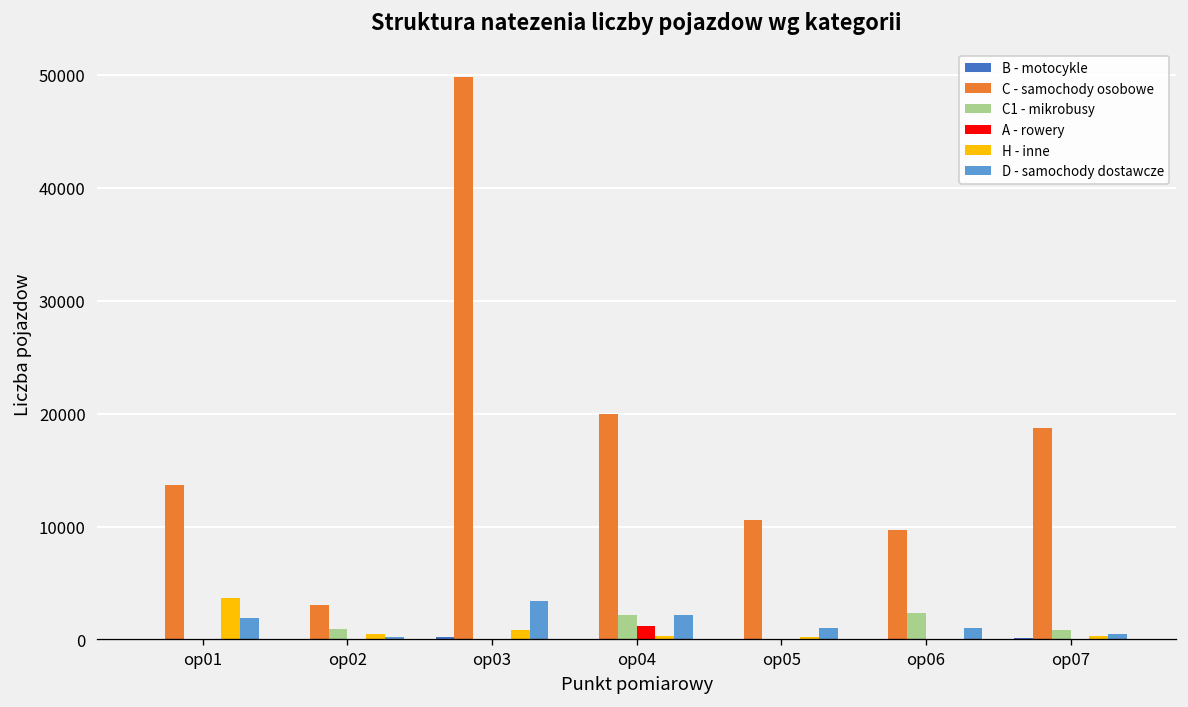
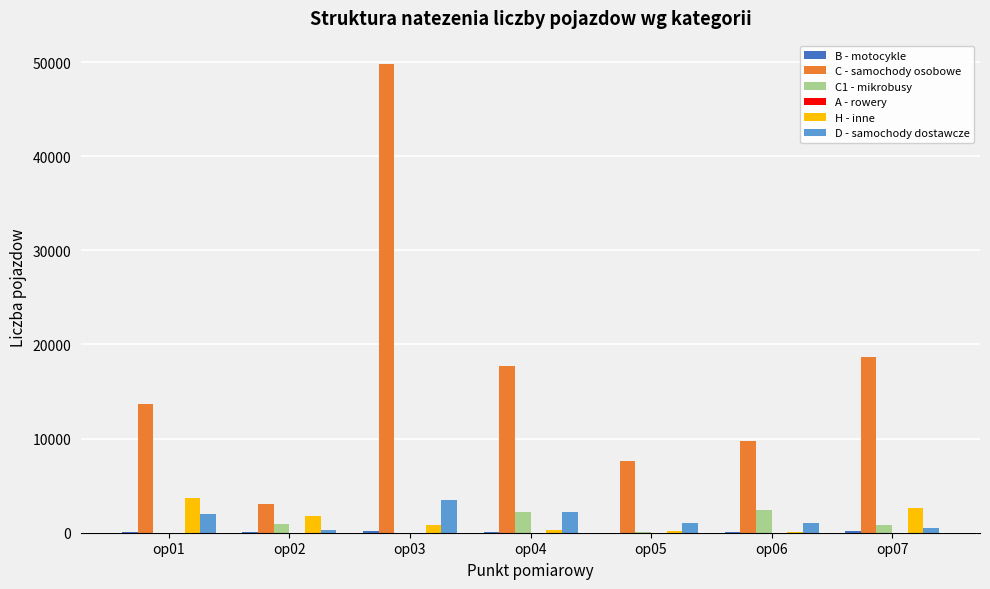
  {
    "C - samochody osobowe": {
      "op01": 14000,
      "op02": 3000,
      "op03": 50000,
-     "op04": 20000,
-     "op05": 11000,
+     "op04": 18000,
+     "op05": 8000,
      "op06": 10000,
      "op07": 19000
    },
    "C1 - mikrobusy": {
      "op02": 1000,
      "op04": 2000,
      "op06": 2000,
      "op07": 1000
    },
    "A - rowery": {
      "op01": 0,
      "op03": 0,
-     "op04": 1000
+     "op04": 0
    },
    "H - inne": {
      "op01": 4000,
-     "op02": 1000,
+     "op02": 2000,
      "op03": 1000,
      "op04": 0,
-     "op07": 0
+     "op07": 3000
    }
  }
